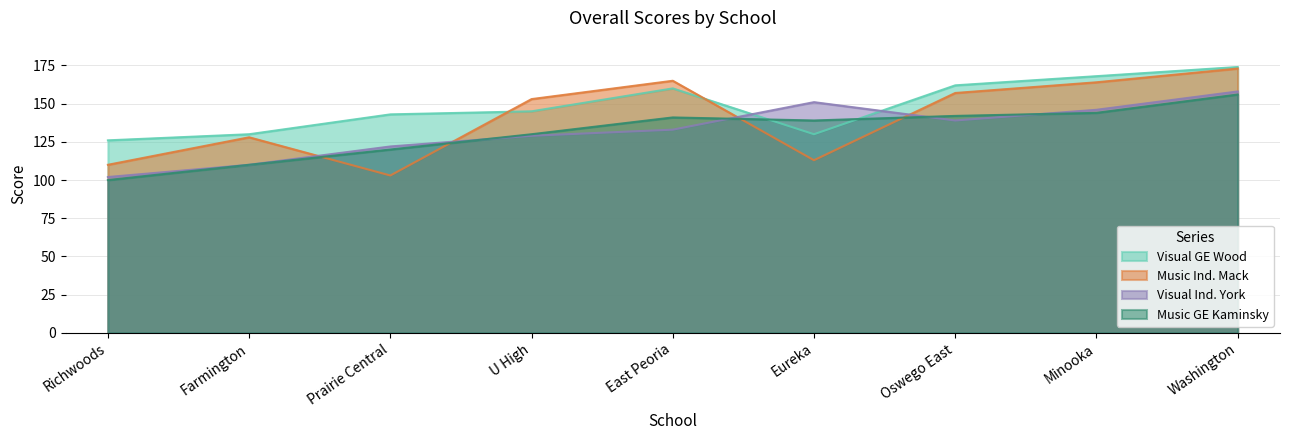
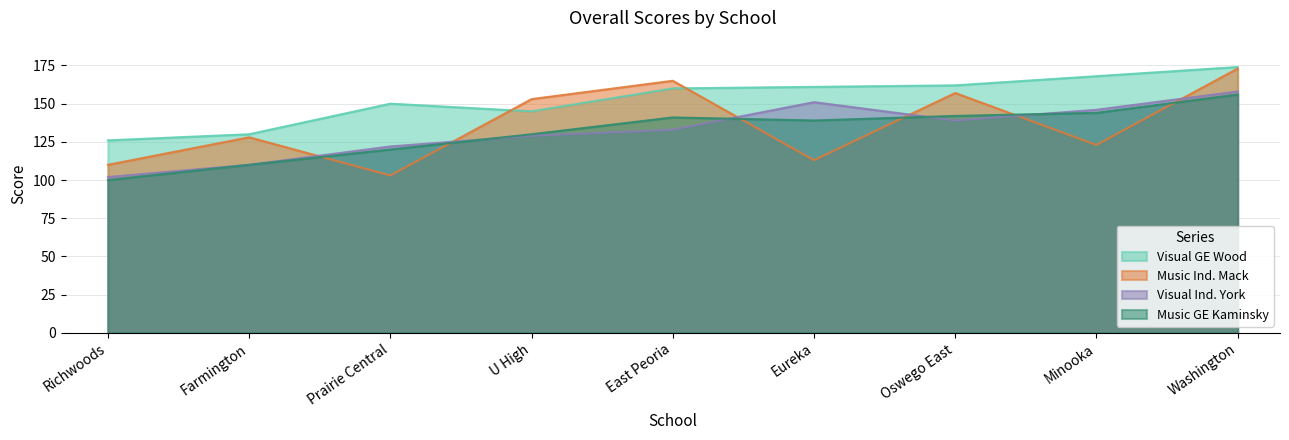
  {
    "Visual GE Wood": {
      "Richwoods": 126,
      "Farmington": 130,
-     "Prairie Central": 143,
+     "Prairie Central": 150,
      "U High": 145,
      "East Peoria": 160,
-     "Eureka": 130,
+     "Eureka": 161,
      "Oswego East": 162,
      "Minooka": 168
    },
    "Music Ind. Mack": {
      "Richwoods": 110,
      "Farmington": 128,
      "Prairie Central": 103,
      "U High": 153,
      "East Peoria": 165,
      "Eureka": 113,
      "Oswego East": 157,
-     "Minooka": 164
+     "Minooka": 123
    },
    "Visual Ind. York": {
      "Richwoods": 102,
      "Prairie Central": 122,
      "East Peoria": 133,
      "Eureka": 151,
      "Oswego East": 139,
      "Minooka": 146,
      "Washington": 158
    },
    "Music GE Kaminsky": {
      "Richwoods": 100,
      "Prairie Central": 120,
      "East Peoria": 141,
      "Eureka": 139,
      "Oswego East": 142,
      "Minooka": 144,
      "Washington": 156
    }
  }
